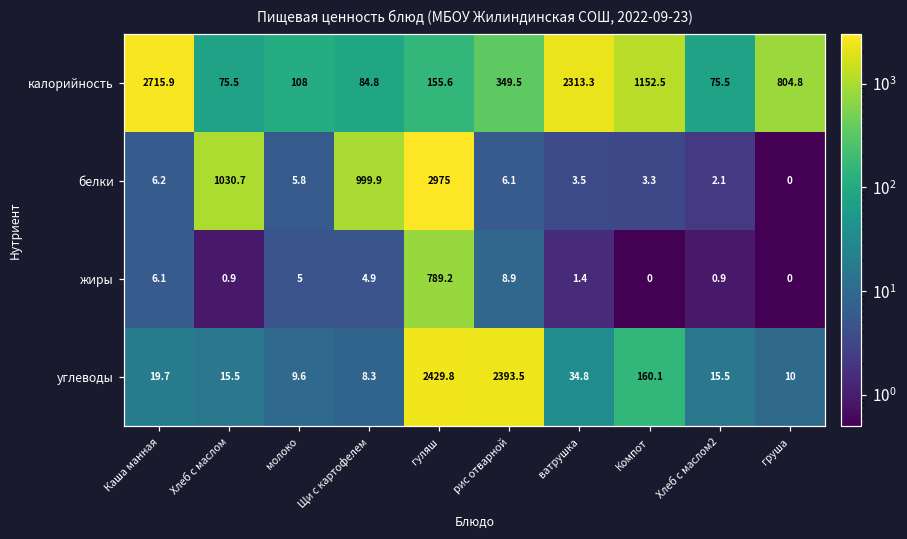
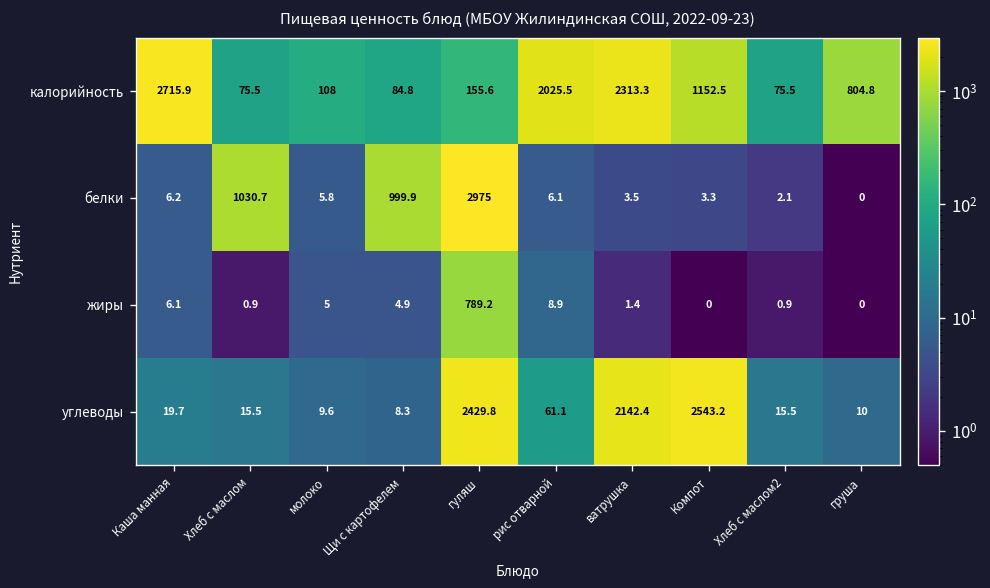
  {
    "калорийность": {
      "Каша манная": 2715.9,
      "Хлеб с маслом": 75.5,
      "молоко": 108,
      "Щи с картофелем": 84.8,
      "гуляш": 155.6,
-     "рис отварной": 349.5,
+     "рис отварной": 2025.5,
      "ватрушка": 2313.3,
      "Компот": 1152.5,
      "Хлеб с маслом2": 75.5,
      "груша": 804.8
    },
    "белки": {
      "Каша манная": 6.2,
      "Хлеб с маслом": 1030.7,
      "молоко": 5.8,
      "Щи с картофелем": 999.9,
      "гуляш": 2975,
      "рис отварной": 6.1,
      "ватрушка": 3.5,
      "Компот": 3.3,
      "Хлеб с маслом2": 2.1,
      "груша": 0
    },
    "жиры": {
      "Каша манная": 6.1,
      "Хлеб с маслом": 0.9,
      "молоко": 5,
      "Щи с картофелем": 4.9,
      "гуляш": 789.2,
      "рис отварной": 8.9,
      "ватрушка": 1.4,
      "Компот": 0,
      "Хлеб с маслом2": 0.9,
      "груша": 0
    },
    "углеводы": {
      "Каша манная": 19.7,
      "Хлеб с маслом": 15.5,
      "молоко": 9.6,
      "Щи с картофелем": 8.3,
      "гуляш": 2429.8,
-     "рис отварной": 2393.5,
-     "ватрушка": 34.8,
-     "Компот": 160.1,
+     "рис отварной": 61.1,
+     "ватрушка": 2142.4,
+     "Компот": 2543.2,
      "Хлеб с маслом2": 15.5,
      "груша": 10
    }
  }
